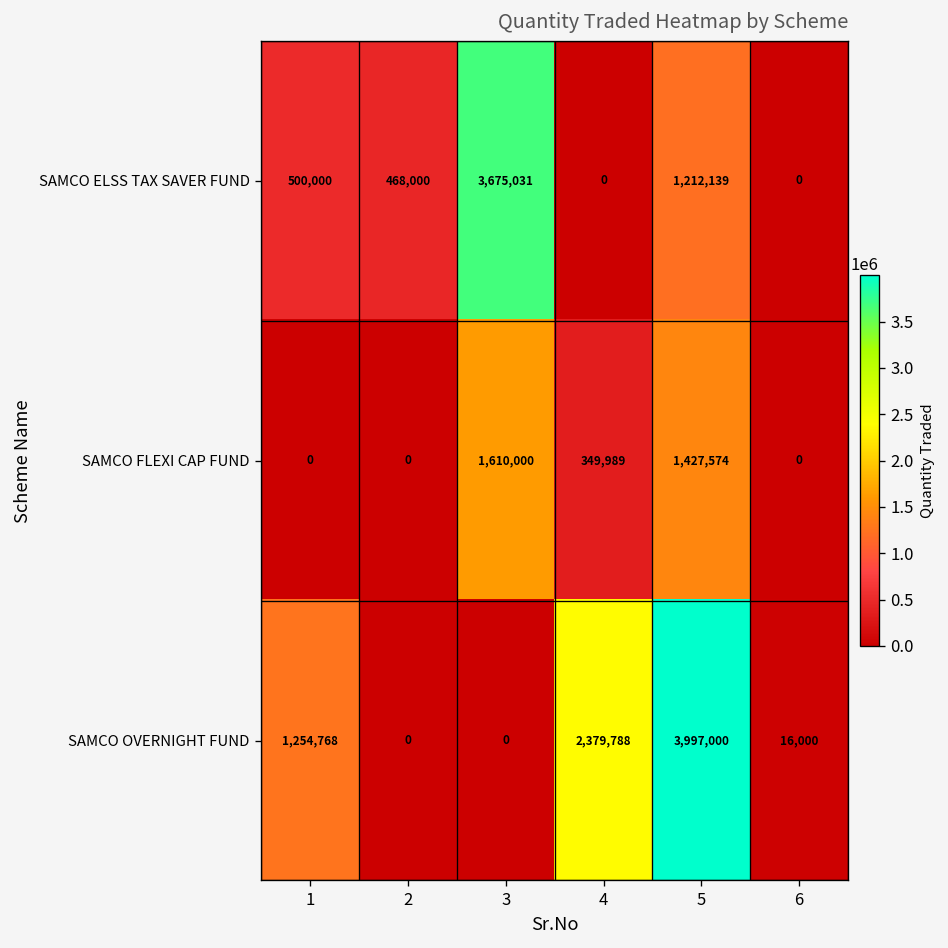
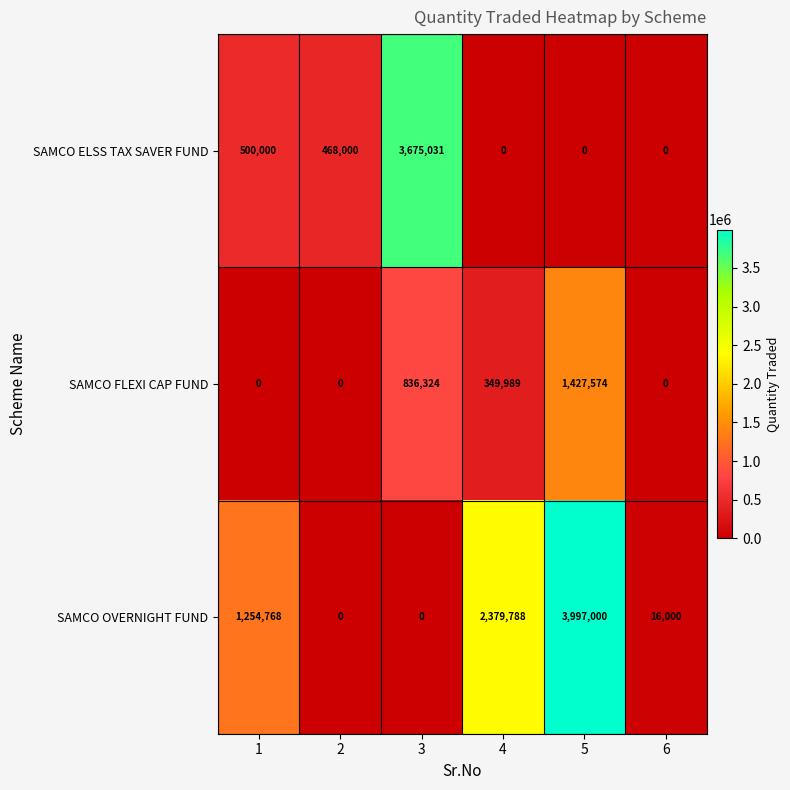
  {
    "SAMCO ELSS TAX SAVER FUND": {
      "1": "500,000",
      "2": "468,000",
      "3": "3,675,031",
      "4": "0",
-     "5": "1,212,139",
+     "5": "0",
      "6": "0"
    },
    "SAMCO FLEXI CAP FUND": {
      "1": "0",
      "2": "0",
-     "3": "1,610,000",
+     "3": "836,324",
      "4": "349,989",
      "5": "1,427,574",
      "6": "0"
    },
    "SAMCO OVERNIGHT FUND": {
      "1": "1,254,768",
      "2": "0",
      "3": "0",
      "4": "2,379,788",
      "5": "3,997,000",
      "6": "16,000"
    }
  }
